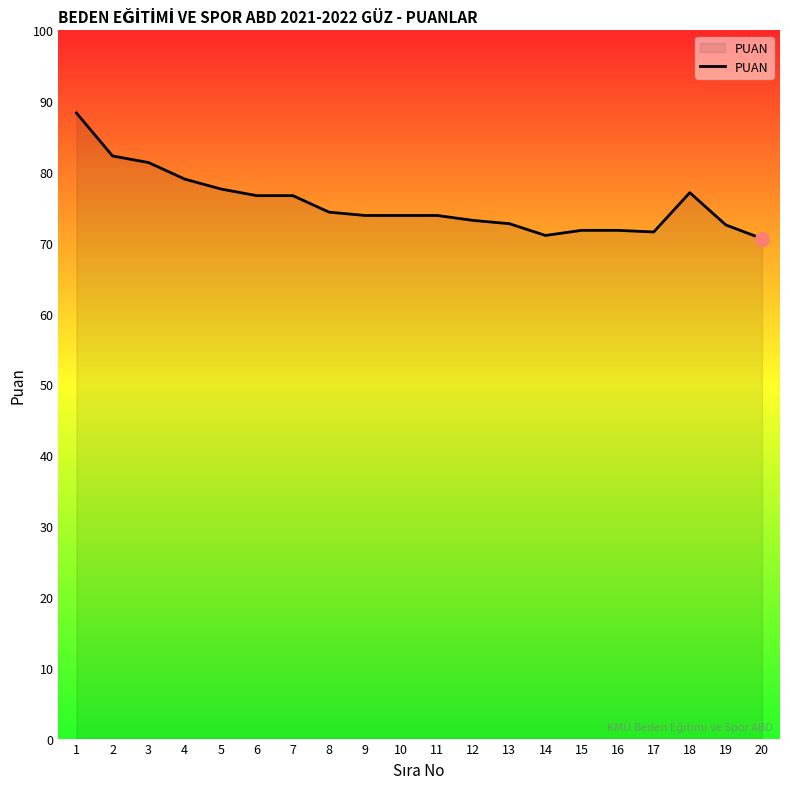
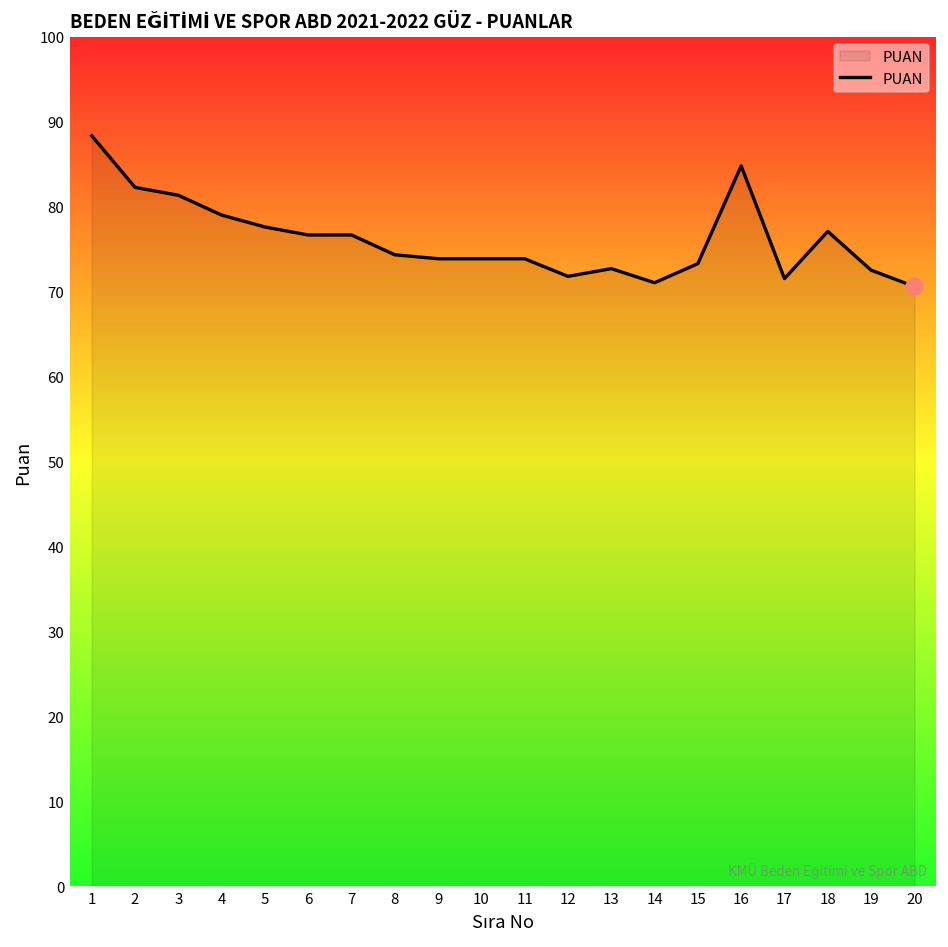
  {
    "PUAN": {
      "1": 88,
      "2": 82,
      "3": 81,
      "4": 79,
      "5": 78,
      "6": 77,
      "7": 77,
      "8": 74,
      "9": 74,
      "10": 74,
      "11": 74,
-     "12": 73,
+     "12": 72,
      "13": 73,
      "14": 71,
-     "15": 72,
-     "16": 72,
+     "15": 73,
+     "16": 85,
      "17": 72,
      "18": 77,
      "19": 73
    }
  }
